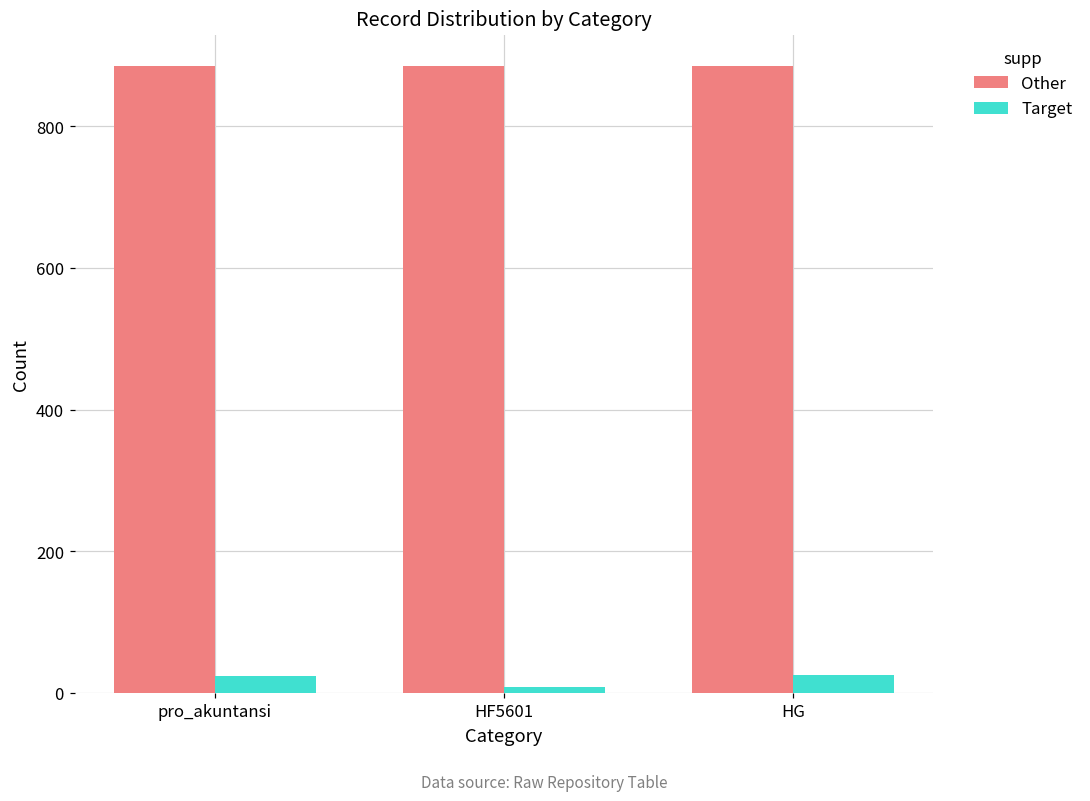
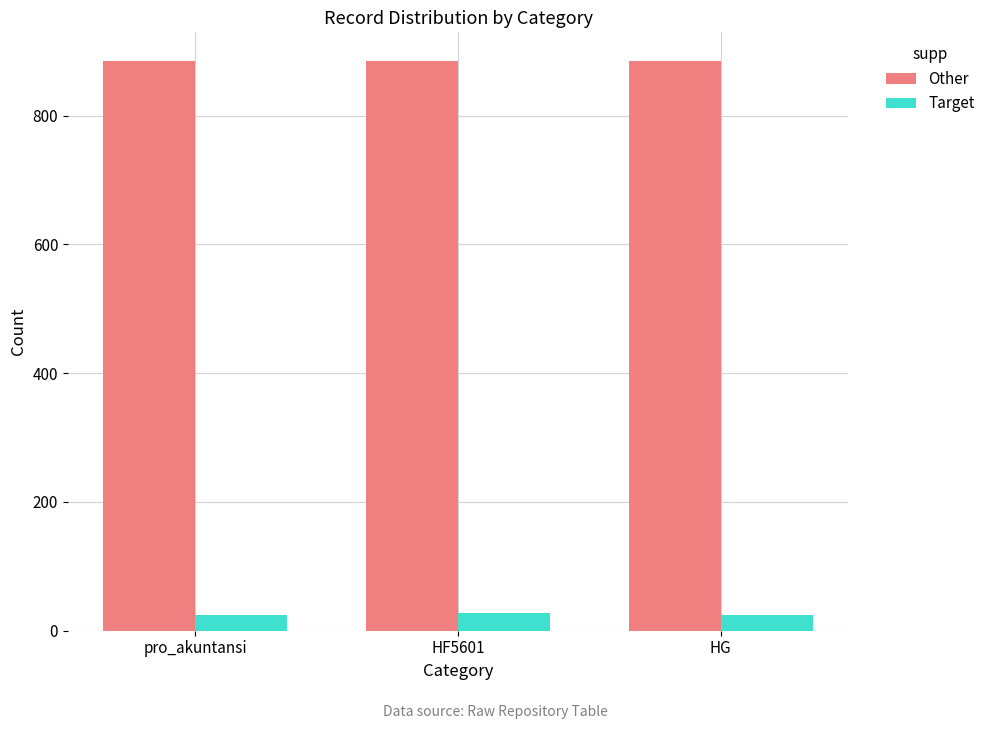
  {
    "Other": {
      "pro_akuntansi": 890,
      "HF5601": 890,
      "HG": 890
    },
    "Target": {
      "pro_akuntansi": 20,
-     "HF5601": 10,
+     "HF5601": 30,
      "HG": 30
    }
  }
